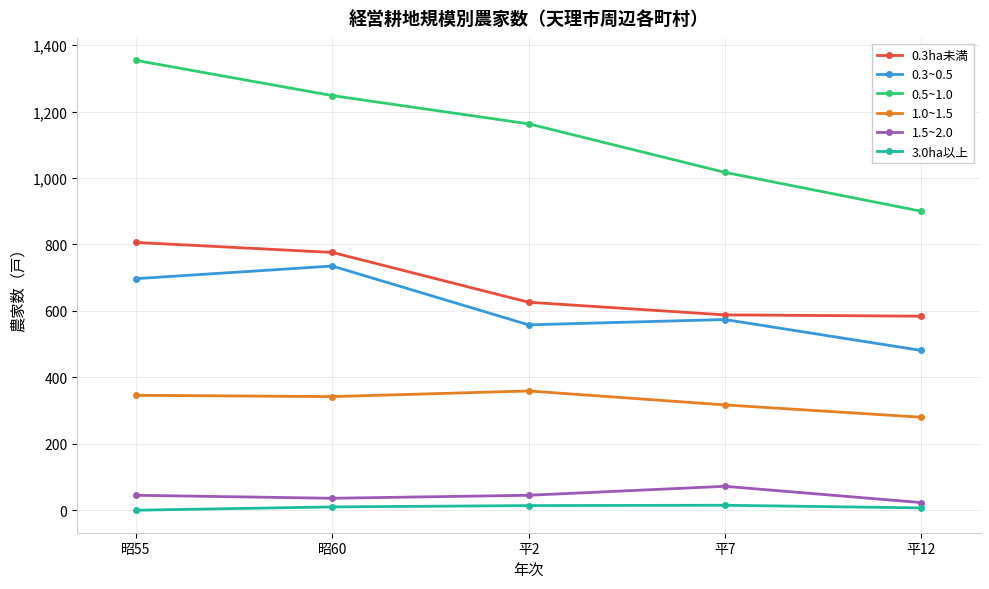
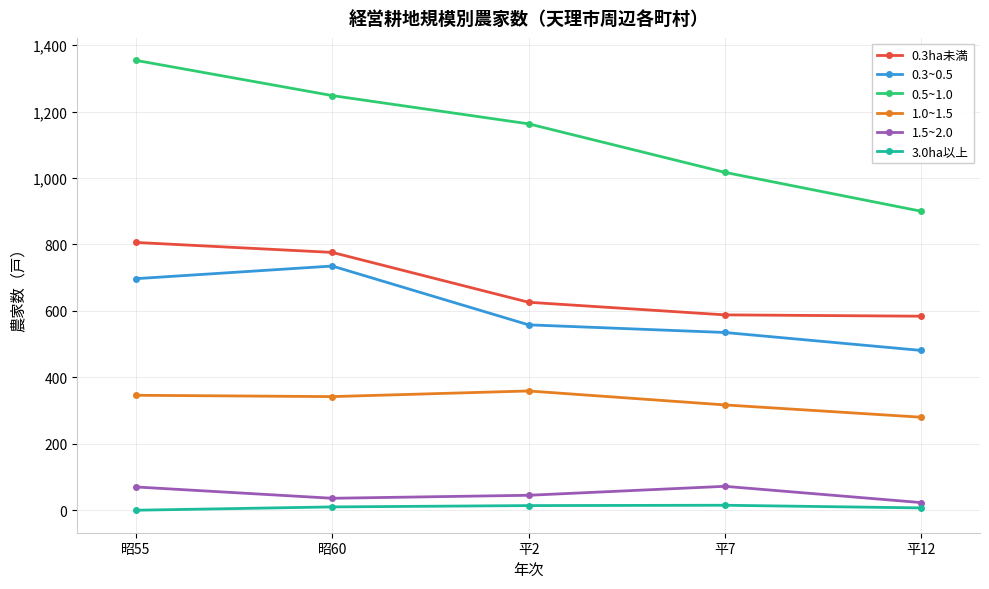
  {
    "0.3~0.5": {
      "昭55": 700,
      "昭60": 740,
      "平2": 560,
-     "平7": 570,
+     "平7": 540,
      "平12": 480
    },
    "1.5~2.0": {
-     "昭55": 50,
+     "昭55": 70,
      "昭60": 40,
      "平2": 50,
      "平7": 70,
      "平12": 20
    }
  }
